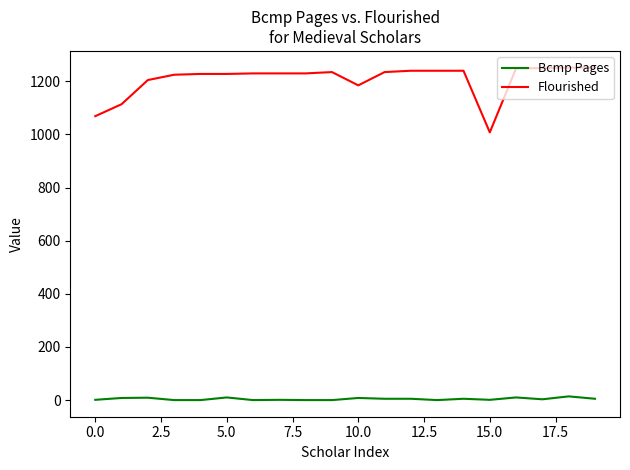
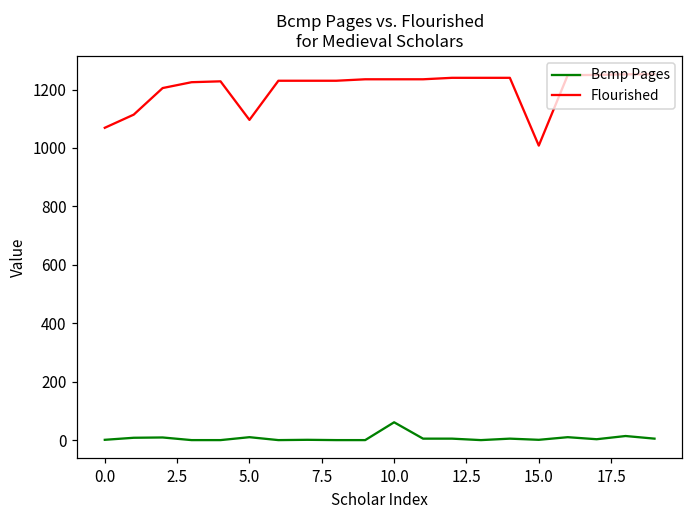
  {
    "Bcmp Pages": {
      "0.0": 0,
      "5.0": 10,
-     "10.0": 10,
+     "10.0": 60,
      "15.0": 0
    },
    "Flourished": {
      "0.0": 1070,
-     "5.0": 1230,
-     "10.0": 1190,
+     "5.0": 1100,
+     "10.0": 1240,
      "15.0": 1010
    }
  }
